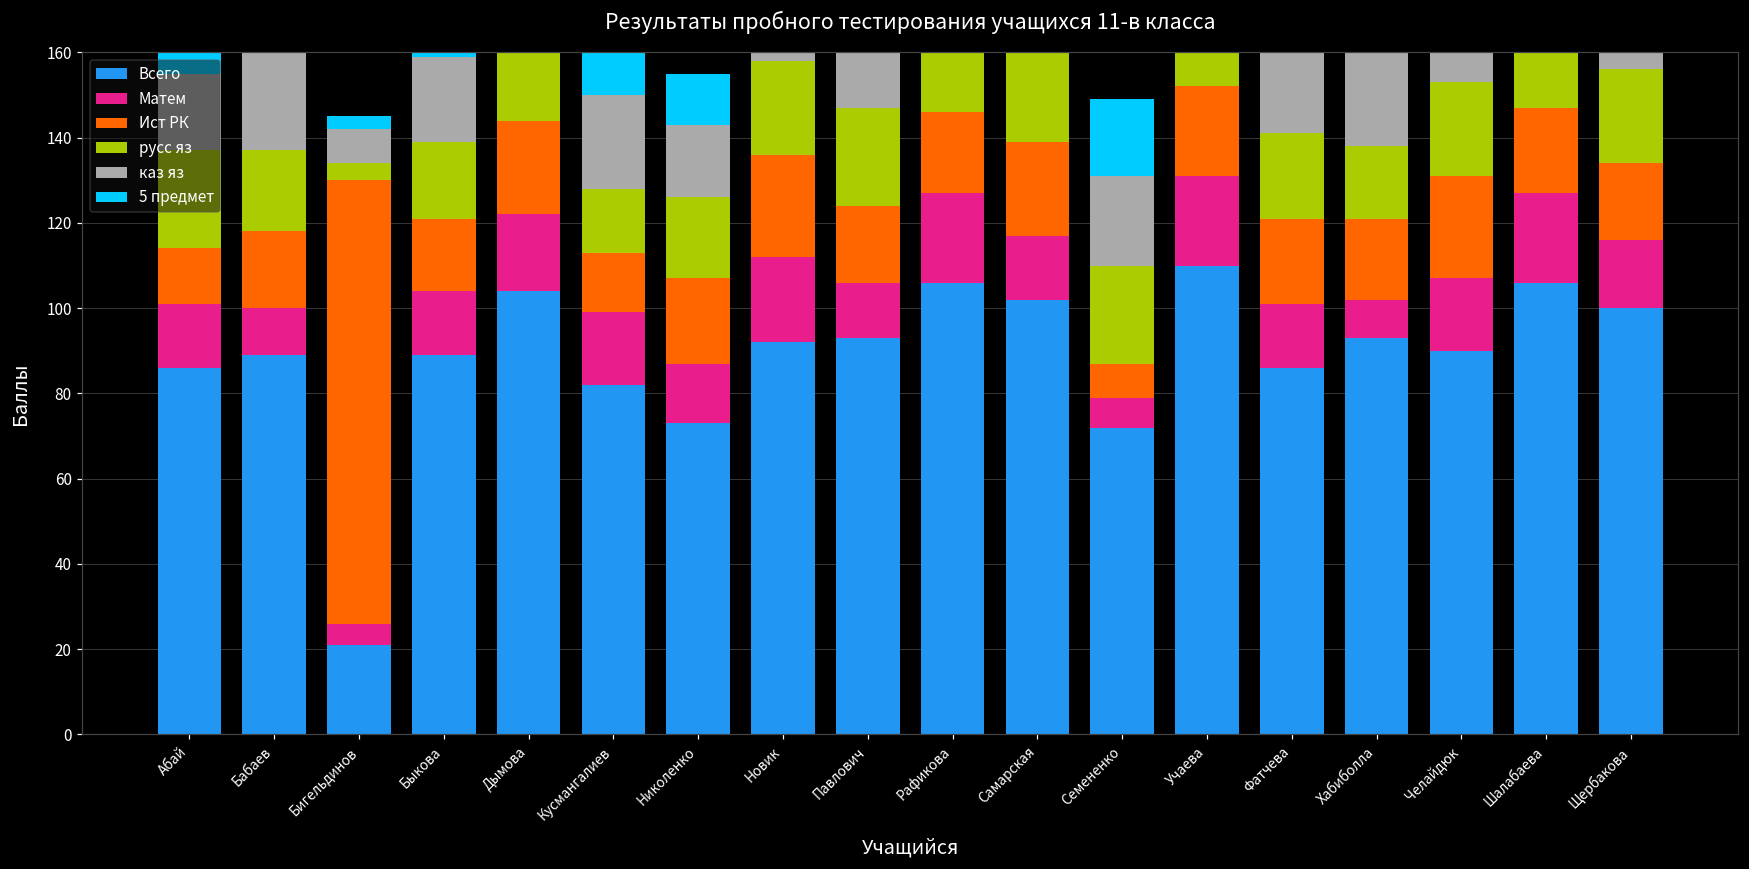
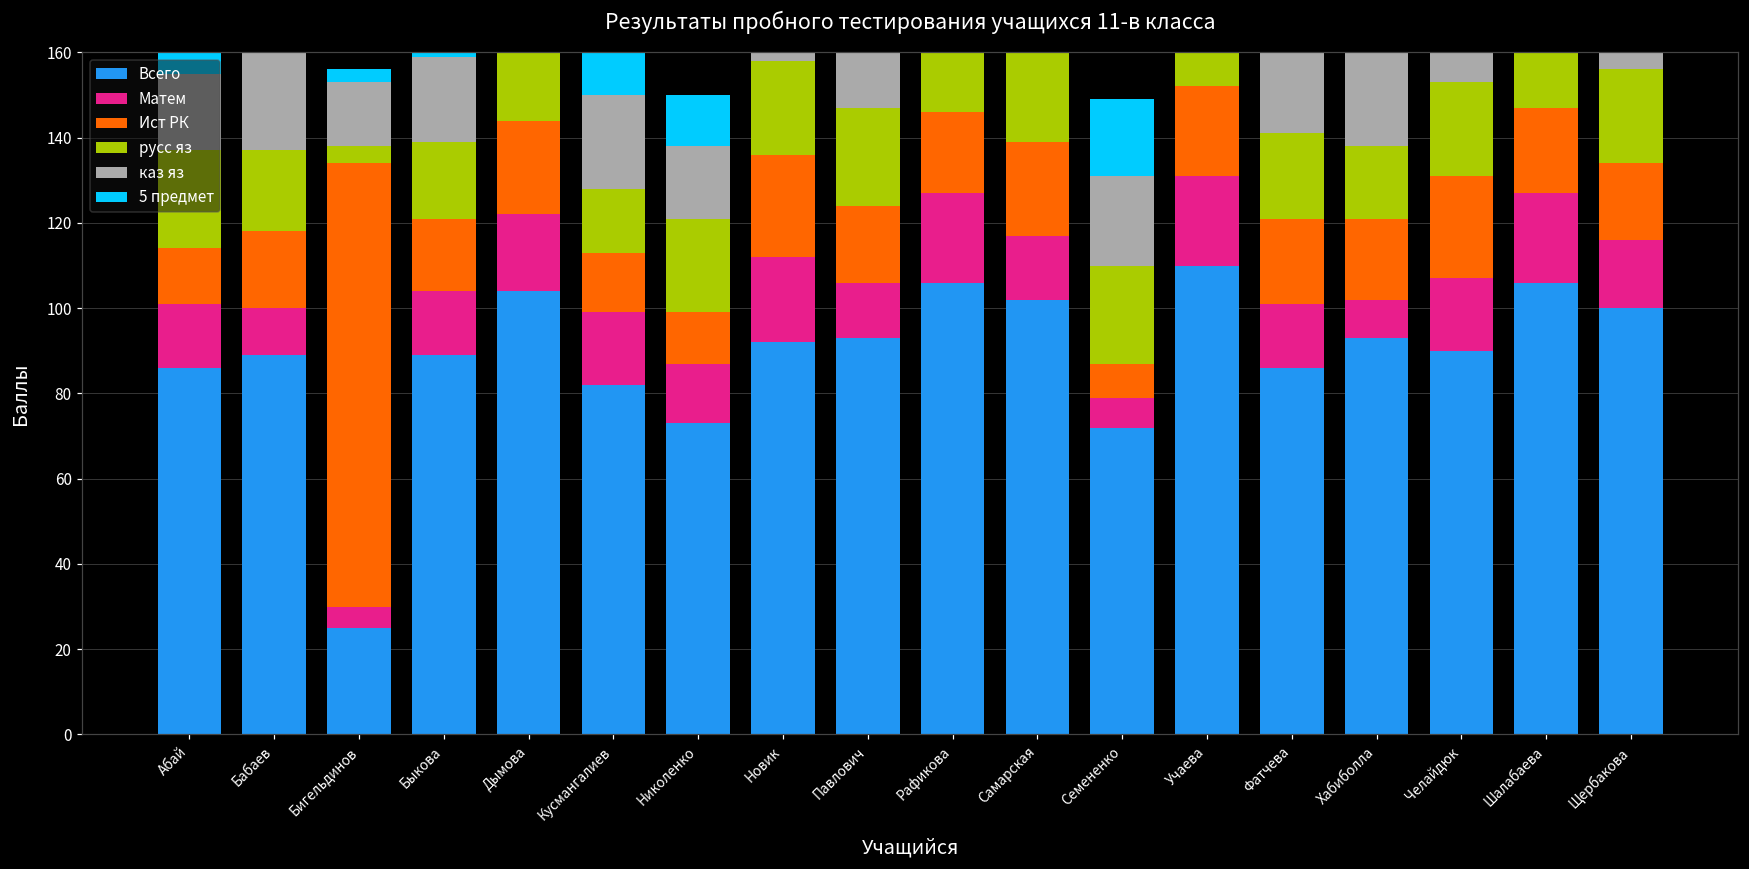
  {
    "Всего": {
      "Абай": 86,
      "Бабаев": 89,
-     "Бигельдинов": 21,
+     "Бигельдинов": 25,
      "Быкова": 89,
      "Дымова": 104,
      "Кусмангалиев": 82,
      "Николенко": 73,
      "Новик": 92,
      "Павлович": 93,
      "Рафикова": 106,
      "Самарская": 102,
      "Семененко": 72,
      "Учаева": 110,
      "Фатчева": 86,
      "Хабиболла": 93,
      "Челайдюк": 90,
      "Шалабаева": 106,
      "Щербакова": 100
    },
    "Матем": {
      "Абай": 15,
      "Бабаев": 11,
      "Бигельдинов": 5,
      "Быкова": 15,
      "Дымова": 18,
      "Кусмангалиев": 17,
      "Николенко": 14,
      "Новик": 20,
      "Павлович": 13,
      "Рафикова": 21,
      "Самарская": 15,
      "Семененко": 7,
      "Учаева": 21,
      "Фатчева": 15,
      "Хабиболла": 9,
      "Челайдюк": 17,
      "Шалабаева": 21,
      "Щербакова": 16
    },
    "Ист РК": {
      "Абай": 13,
      "Бабаев": 18,
      "Бигельдинов": 104,
      "Быкова": 17,
      "Дымова": 22,
      "Кусмангалиев": 14,
-     "Николенко": 20,
+     "Николенко": 12,
      "Новик": 24,
      "Павлович": 18,
      "Рафикова": 19,
      "Самарская": 22,
      "Семененко": 8,
      "Учаева": 21,
      "Фатчева": 20,
      "Хабиболла": 19,
      "Челайдюк": 24,
      "Шалабаева": 20,
      "Щербакова": 18
    },
    "русс яз": {
      "Бабаев": 19,
      "Бигельдинов": 4,
      "Быкова": 18,
      "Кусмангалиев": 15,
-     "Николенко": 19,
+     "Николенко": 22,
      "Новик": 22,
      "Павлович": 23,
      "Семененко": 23,
      "Фатчева": 20,
      "Хабиболла": 17,
      "Челайдюк": 22,
      "Щербакова": 22
    },
    "каз яз": {
-     "Бигельдинов": 8,
+     "Бигельдинов": 15,
      "Быкова": 20,
      "Кусмангалиев": 22,
      "Николенко": 17,
      "Семененко": 21,
      "Фатчева": 19
    },
    "5 предмет": {
      "Бигельдинов": 3,
      "Николенко": 12,
      "Семененко": 18
    }
  }
